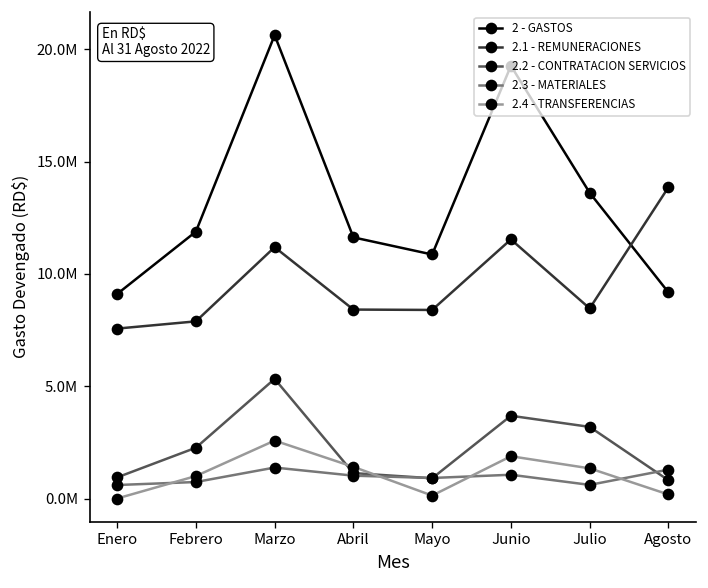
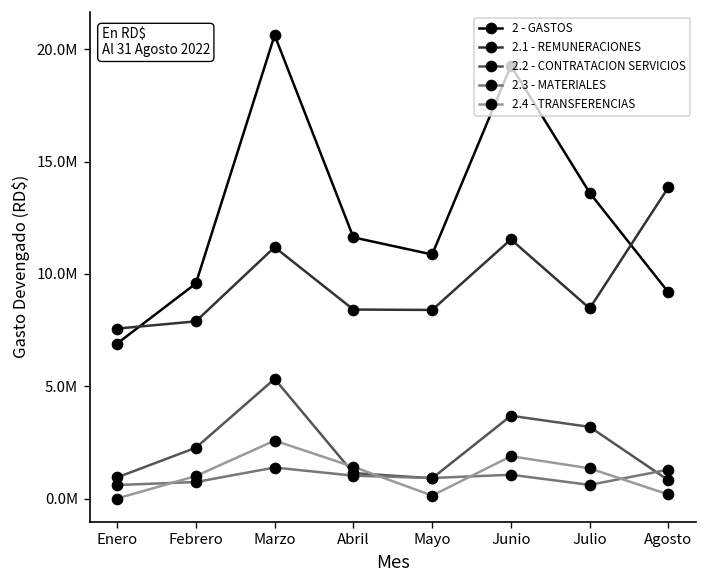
  {
    "2 - GASTOS": {
-     "Enero": 9100000,
-     "Febrero": 11900000,
+     "Enero": 6900000,
+     "Febrero": 9600000,
      "Marzo": 20600000,
      "Abril": 11600000,
      "Mayo": 10900000,
      "Julio": 13600000,
      "Agosto": 9200000
    }
  }
